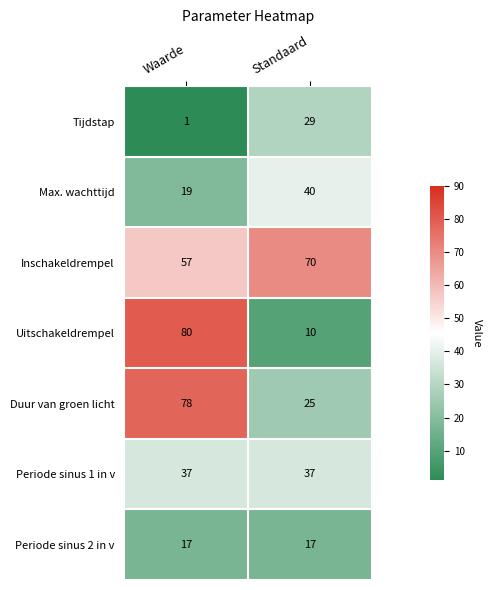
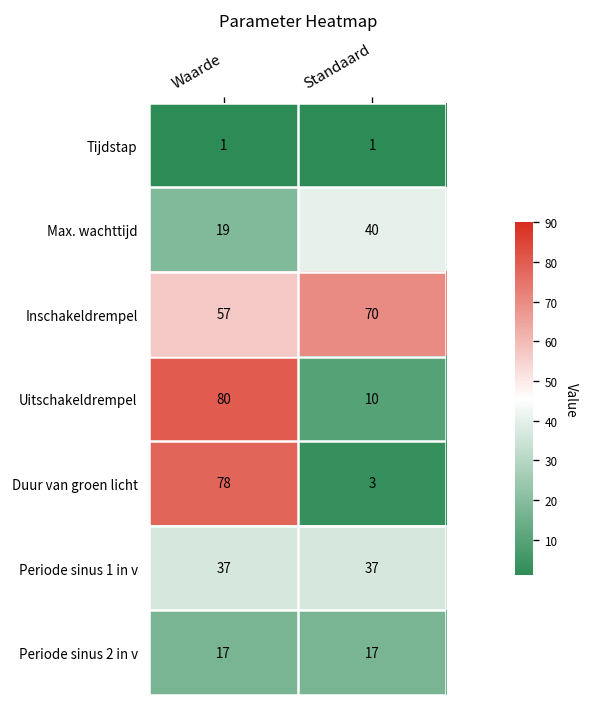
  {
    "Tijdstap": {
      "Waarde": 1,
-     "Standaard": 29
+     "Standaard": 1
    },
    "Max. wachttijd": {
      "Waarde": 19,
      "Standaard": 40
    },
    "Inschakeldrempel": {
      "Waarde": 57,
      "Standaard": 70
    },
    "Uitschakeldrempel": {
      "Waarde": 80,
      "Standaard": 10
    },
    "Duur van groen licht": {
      "Waarde": 78,
-     "Standaard": 25
+     "Standaard": 3
    },
    "Periode sinus 1 in v": {
      "Waarde": 37,
      "Standaard": 37
    },
    "Periode sinus 2 in v": {
      "Waarde": 17,
      "Standaard": 17
    }
  }
